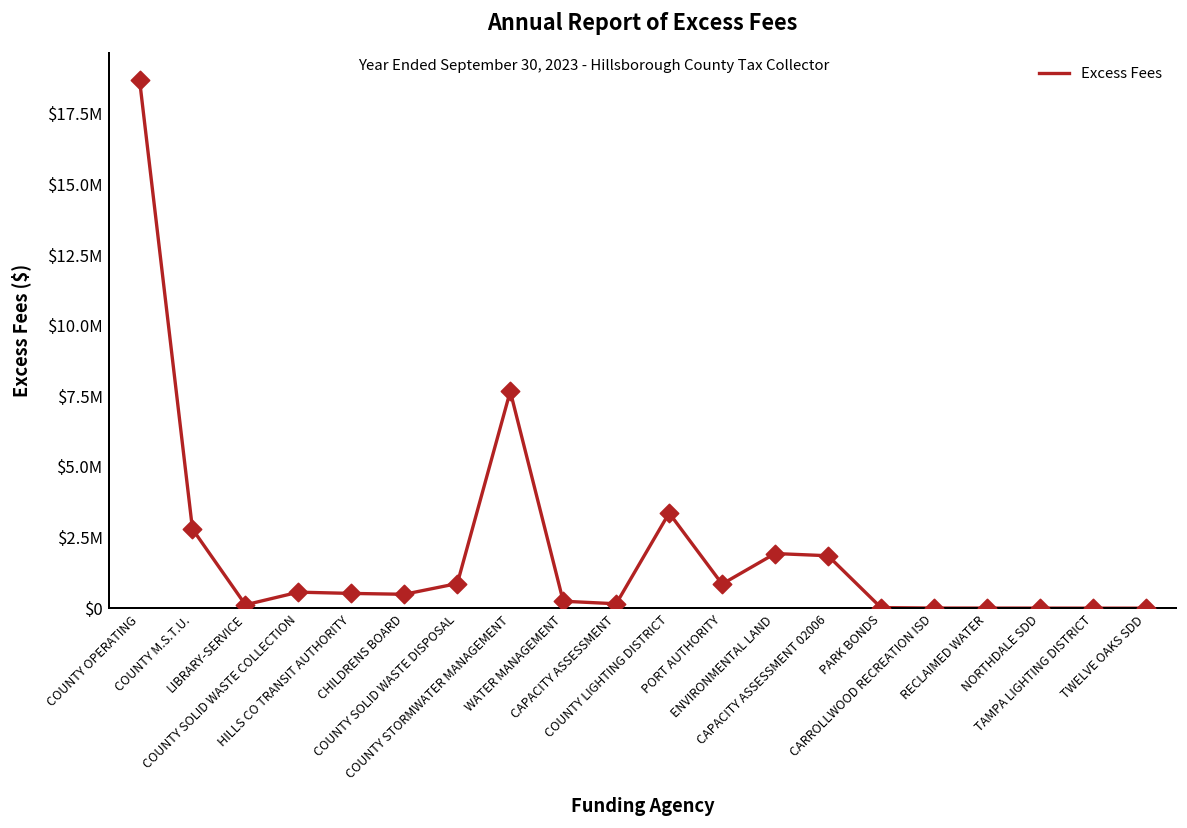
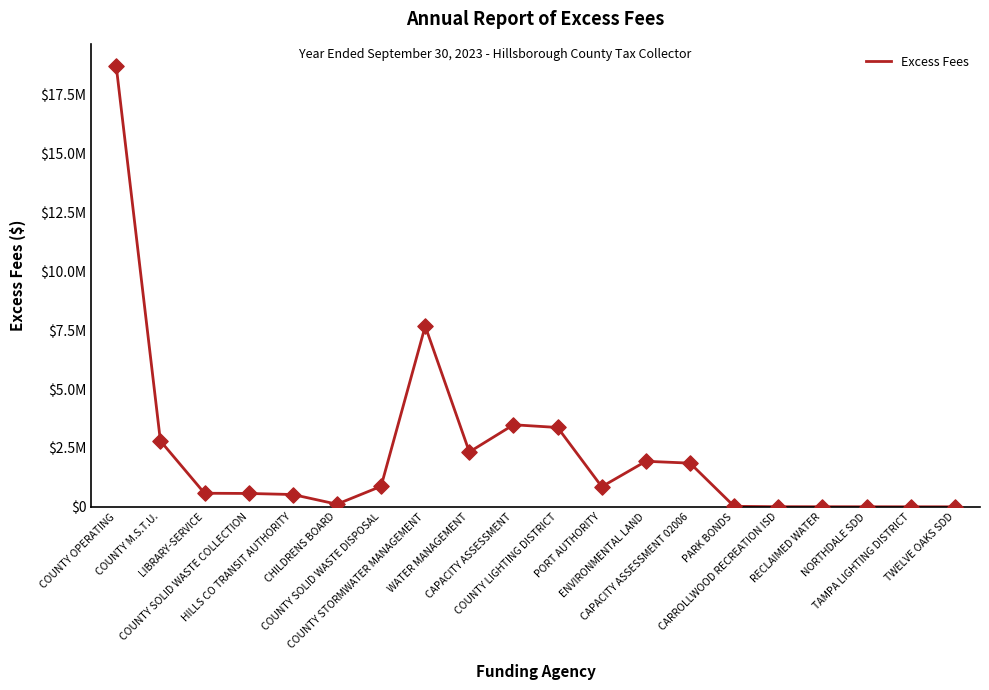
  {
    "COUNTY OPERATING": "$18700000",
    "COUNTY M.S.T.U.": "$2800000",
-   "LIBRARY-SERVICE": "$100000",
+   "LIBRARY-SERVICE": "$600000",
    "COUNTY SOLID WASTE COLLECTION": "$600000",
    "HILLS CO TRANSIT AUTHORITY": "$500000",
-   "CHILDRENS BOARD": "$500000",
+   "CHILDRENS BOARD": "$100000",
    "COUNTY SOLID WASTE DISPOSAL": "$900000",
    "COUNTY STORMWATER MANAGEMENT": "$7700000",
-   "WATER MANAGEMENT": "$200000",
-   "CAPACITY ASSESSMENT": "$200000",
+   "WATER MANAGEMENT": "$2300000",
+   "CAPACITY ASSESSMENT": "$3500000",
    "COUNTY LIGHTING DISTRICT": "$3400000",
    "PORT AUTHORITY": "$900000",
    "ENVIRONMENTAL LAND": "$1900000",
    "CAPACITY ASSESSMENT 02006": "$1900000",
    "PARK BONDS": "$0",
    "CARROLLWOOD RECREATION ISD": "$0",
    "RECLAIMED WATER": "$0",
    "NORTHDALE SDD": "$0",
    "TAMPA LIGHTING DISTRICT": "$0",
    "TWELVE OAKS SDD": "$0"
  }
